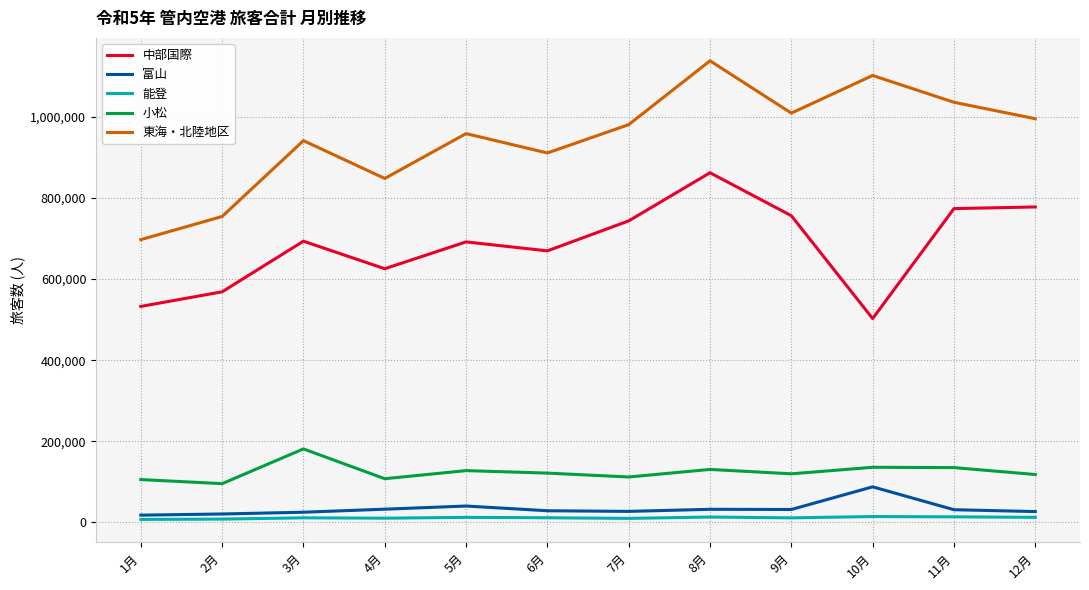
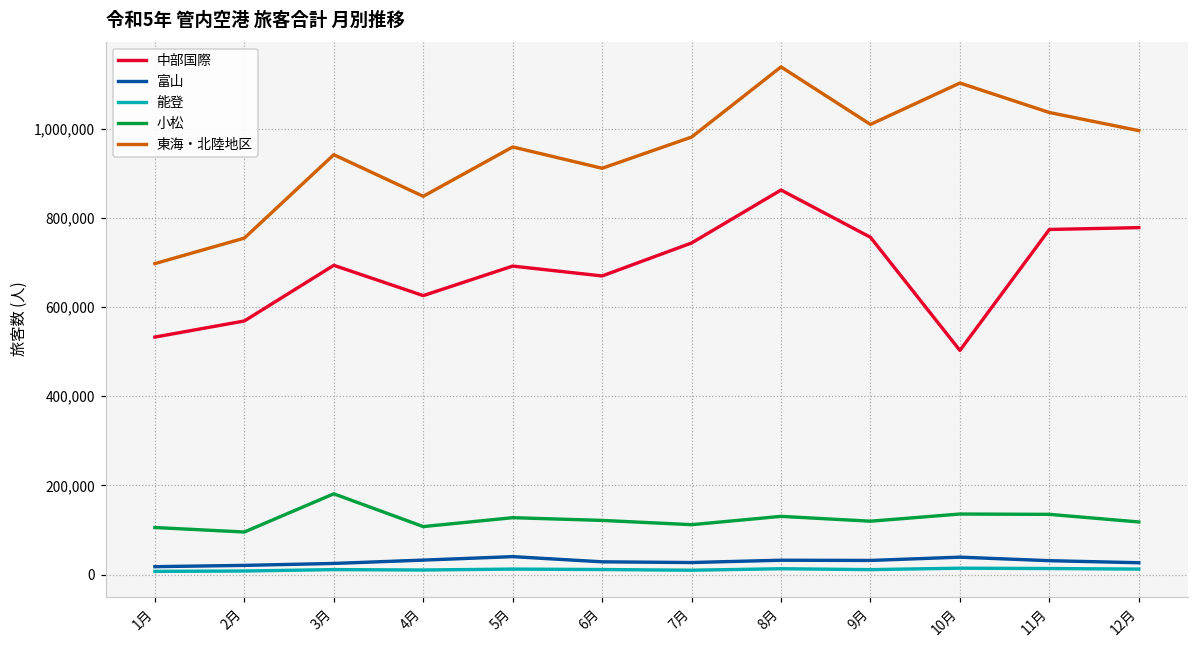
  {
    "中部国際": {
      "1月": "530,000",
      "2月": "570,000",
      "3月": "690,000",
      "4月": "630,000",
      "5月": "690,000",
      "6月": "670,000",
      "7月": "740,000",
      "8月": "860,000",
      "9月": "760,000",
      "10月": "500,000",
      "11月": "770,000",
      "12月": "780,000"
    },
    "富山": {
      "1月": "20,000",
      "2月": "20,000",
      "3月": "30,000",
      "4月": "30,000",
      "5月": "40,000",
      "6月": "30,000",
      "7月": "30,000",
      "8月": "30,000",
      "9月": "30,000",
-     "10月": "90,000",
+     "10月": "40,000",
      "11月": "30,000",
      "12月": "30,000"
    },
    "能登": {
      "1月": "10,000",
      "2月": "10,000",
      "3月": "10,000",
      "4月": "10,000",
      "5月": "10,000",
      "6月": "10,000",
      "7月": "10,000",
      "8月": "10,000",
      "9月": "10,000",
      "10月": "10,000",
      "11月": "10,000",
      "12月": "10,000"
    },
    "小松": {
      "1月": "110,000",
      "2月": "100,000",
      "3月": "180,000",
      "4月": "110,000",
      "5月": "130,000",
      "6月": "120,000",
      "7月": "110,000",
      "8月": "130,000",
      "9月": "120,000",
      "10月": "140,000",
      "11月": "140,000",
      "12月": "120,000"
    },
    "東海・北陸地区": {
      "1月": "700,000",
      "2月": "750,000",
      "3月": "940,000",
      "4月": "850,000",
      "5月": "960,000",
      "6月": "910,000",
      "7月": "980,000",
      "8月": "1,140,000",
      "9月": "1,010,000",
      "10月": "1,100,000",
      "11月": "1,040,000",
      "12月": "1,000,000"
    }
  }
